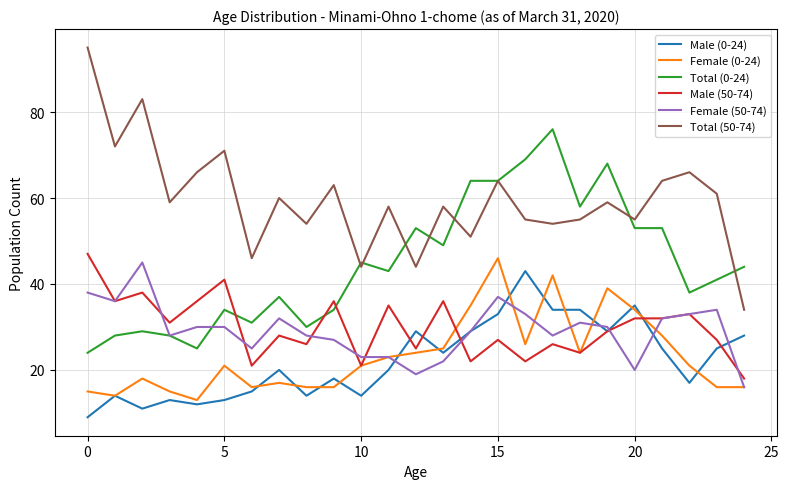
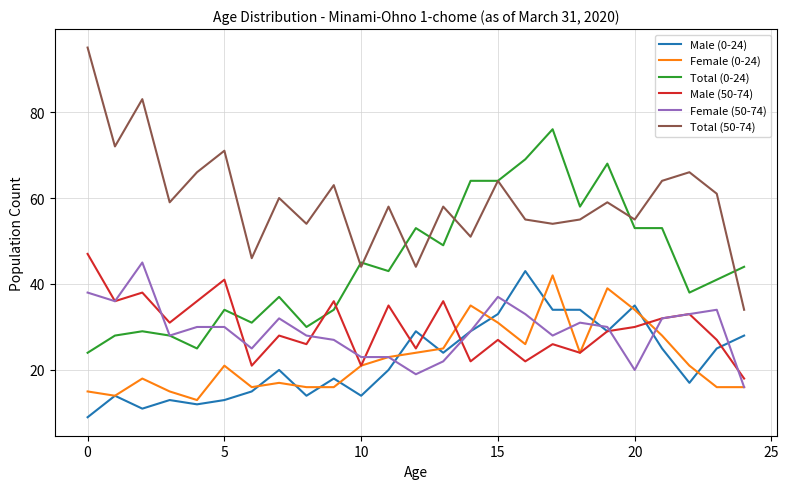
  {
    "Male (0-24)": {
      "0": 9,
      "5": 13,
      "10": 14,
      "15": 33,
      "20": 35
    },
    "Female (0-24)": {
      "0": 15,
      "5": 21,
-     "15": 46,
+     "15": 31,
      "20": 34
    },
    "Total (0-24)": {
      "0": 24,
      "5": 34,
      "10": 45,
      "20": 53
    },
    "Male (50-74)": {
      "0": 47,
      "5": 41,
      "15": 27,
-     "20": 32
+     "20": 30
    },
    "Female (50-74)": {
      "0": 38,
      "5": 30,
      "10": 23,
      "15": 37,
      "20": 20
    },
    "Total (50-74)": {
      "0": 95,
      "5": 71,
      "10": 44,
      "20": 55
    }
  }
